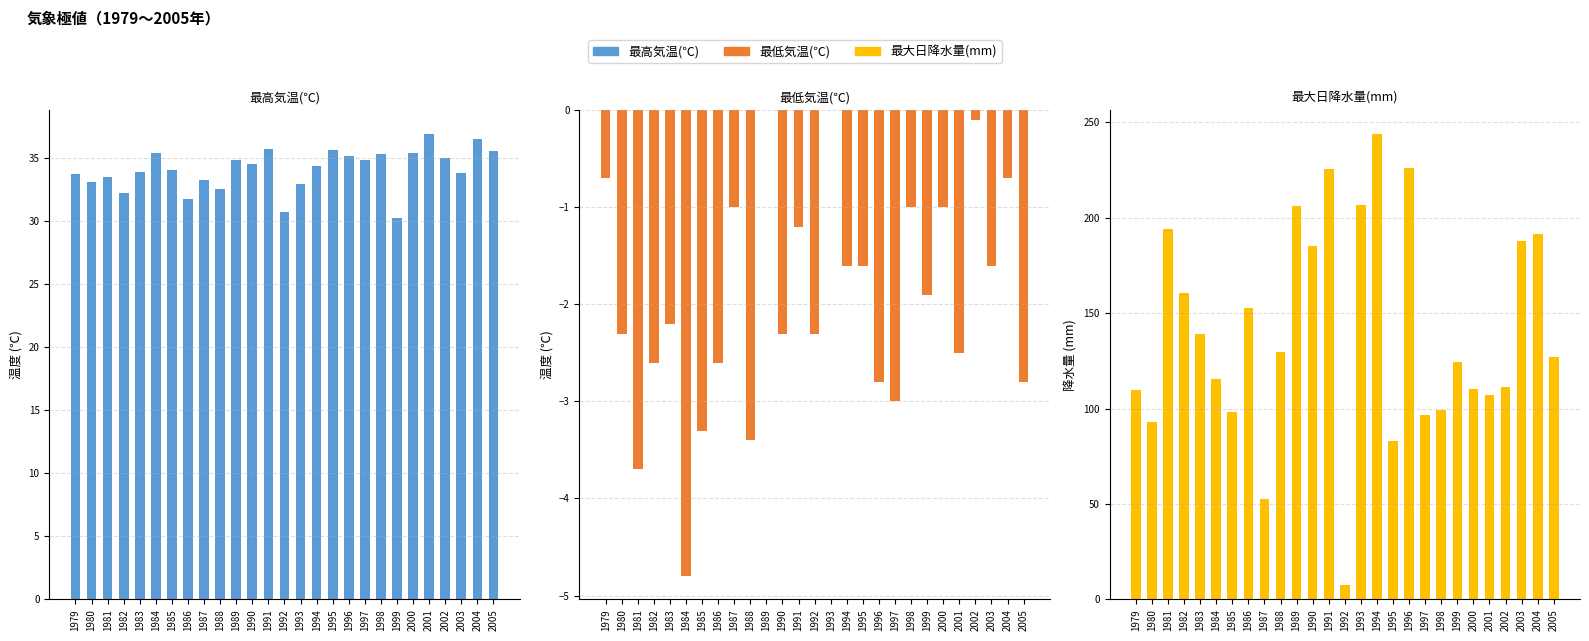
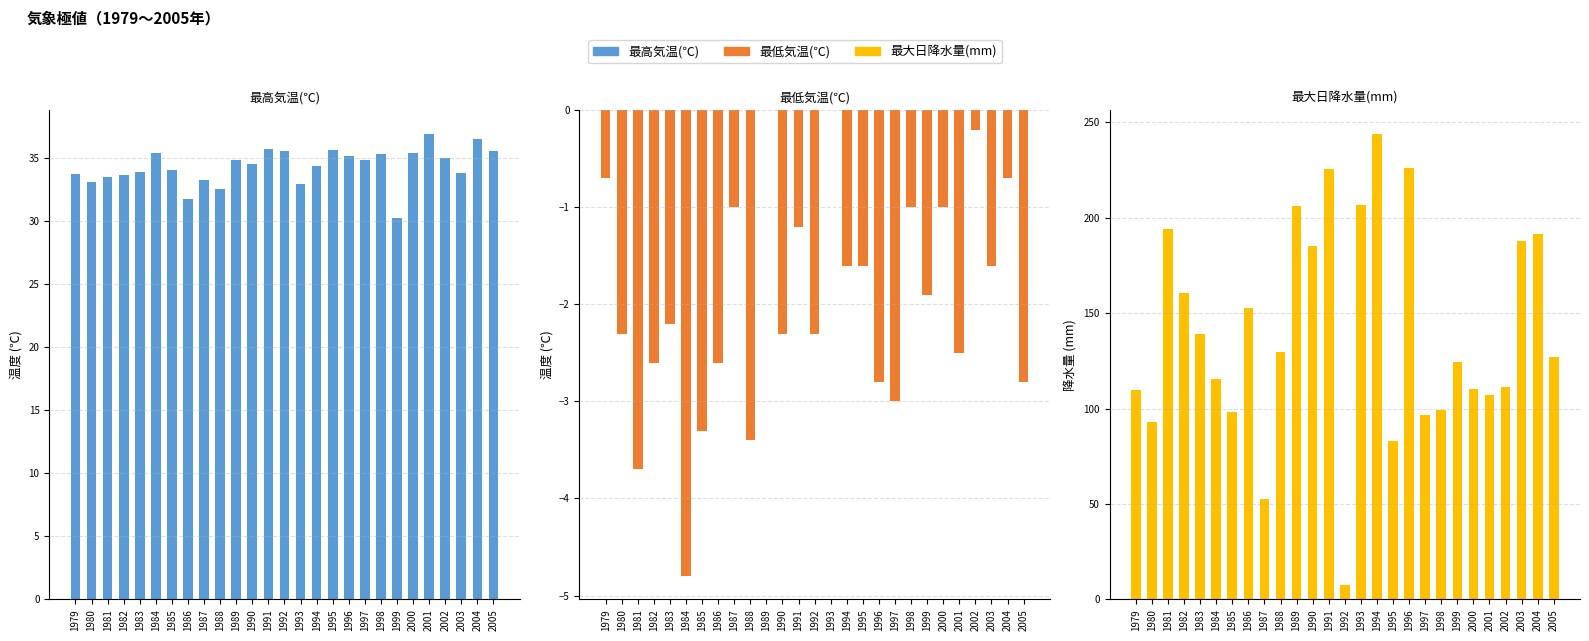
  {
    "最高気温(℃)": {
      "1979": 33.7,
      "1980": 33.1,
      "1981": 33.5,
-     "1982": 32.2,
+     "1982": 33.6,
      "1983": 33.9,
      "1984": 35.4,
      "1985": 34.0,
      "1986": 31.7,
      "1987": 33.2,
      "1988": 32.5,
      "1989": 34.8,
      "1990": 34.5,
      "1991": 35.7,
-     "1992": 30.7,
+     "1992": 35.5,
      "1993": 32.9,
      "1994": 34.3,
      "1995": 35.6,
      "1996": 35.1,
      "1997": 34.8,
      "1998": 35.3,
      "1999": 30.2,
      "2000": 35.4,
      "2001": 36.9,
      "2002": 35.0,
      "2003": 33.8,
      "2004": 36.5,
      "2005": 35.5
    },
    "最低気温(℃)": {
      "1979": -0.7,
      "1980": -2.3,
      "1981": -3.7,
      "1982": -2.6,
      "1983": -2.2,
      "1984": -4.8,
      "1985": -3.3,
      "1986": -2.6,
      "1987": -1.0,
      "1988": -3.4,
      "1989": 0.0,
      "1990": -2.3,
      "1991": -1.2,
      "1992": -2.3,
      "1993": 0.0,
      "1994": -1.6,
      "1995": -1.6,
      "1996": -2.8,
      "1997": -3.0,
      "1998": -1.0,
      "1999": -1.9,
      "2000": -1.0,
      "2001": -2.5,
-     "2002": -0.1,
+     "2002": -0.2,
      "2003": -1.6,
      "2004": -0.7,
      "2005": -2.8
    },
    "最大日降水量(mm)": {
      "1979": 110,
      "1980": 93,
      "1981": 194,
      "1982": 161,
      "1983": 139,
      "1984": 116,
      "1985": 98,
      "1986": 153,
      "1987": 53,
      "1988": 130,
      "1989": 206,
      "1990": 185,
      "1991": 226,
      "1992": 8,
      "1993": 207,
      "1994": 244,
      "1995": 83,
      "1996": 226,
      "1997": 97,
      "1998": 99,
      "1999": 125,
      "2000": 110,
      "2001": 107,
      "2002": 111,
      "2003": 188,
      "2004": 192,
      "2005": 127
    }
  }
